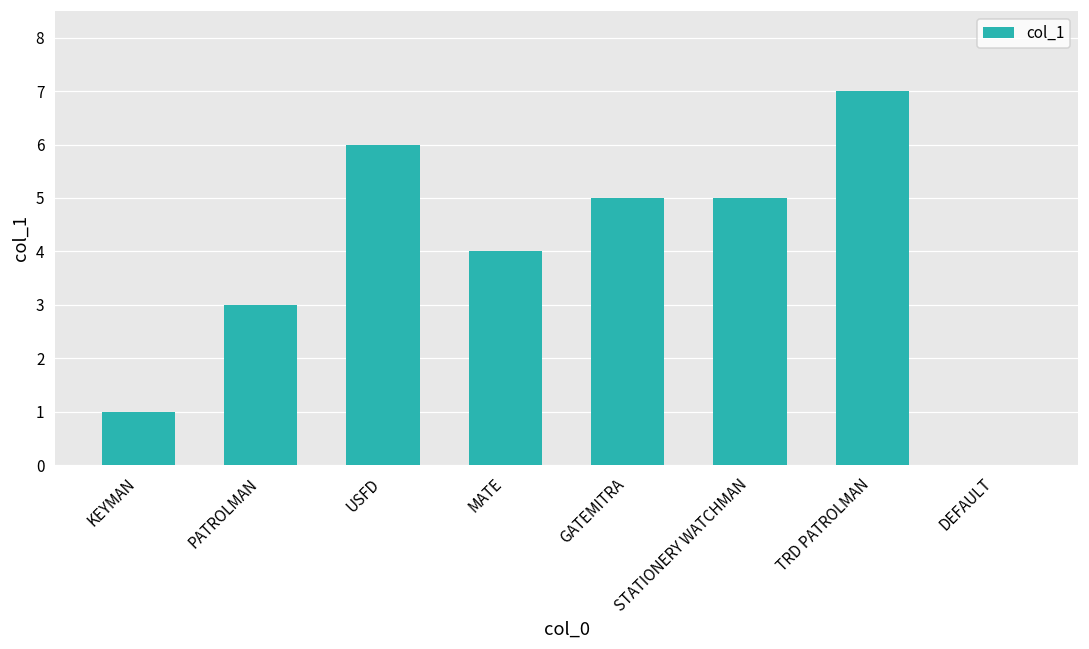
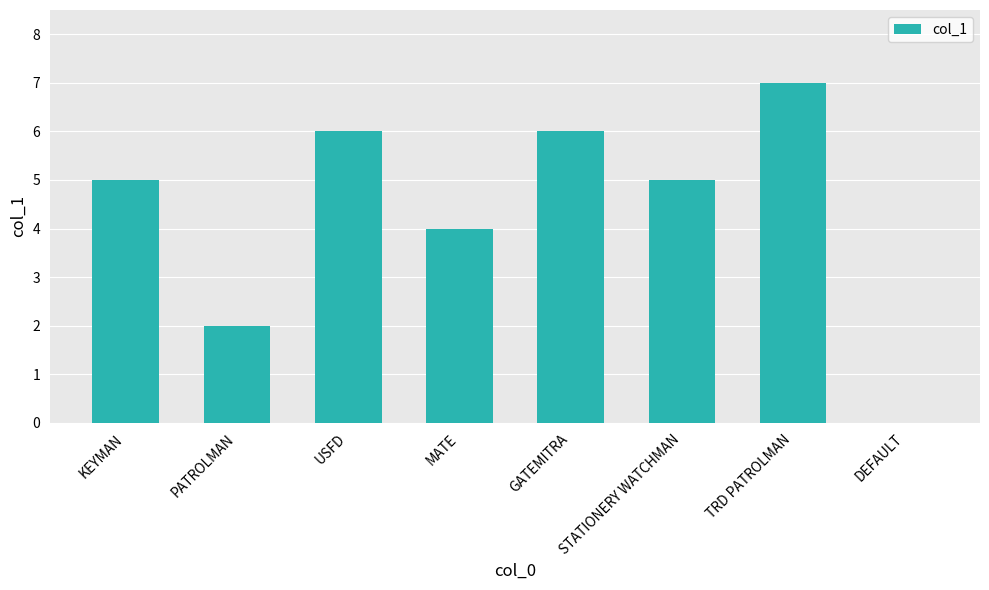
  {
-   "KEYMAN": 1,
-   "PATROLMAN": 3,
+   "KEYMAN": 5,
+   "PATROLMAN": 2,
    "USFD": 6,
    "MATE": 4,
-   "GATEMITRA": 5,
+   "GATEMITRA": 6,
    "STATIONERY WATCHMAN": 5,
    "TRD PATROLMAN": 7,
    "DEFAULT": 0
  }
